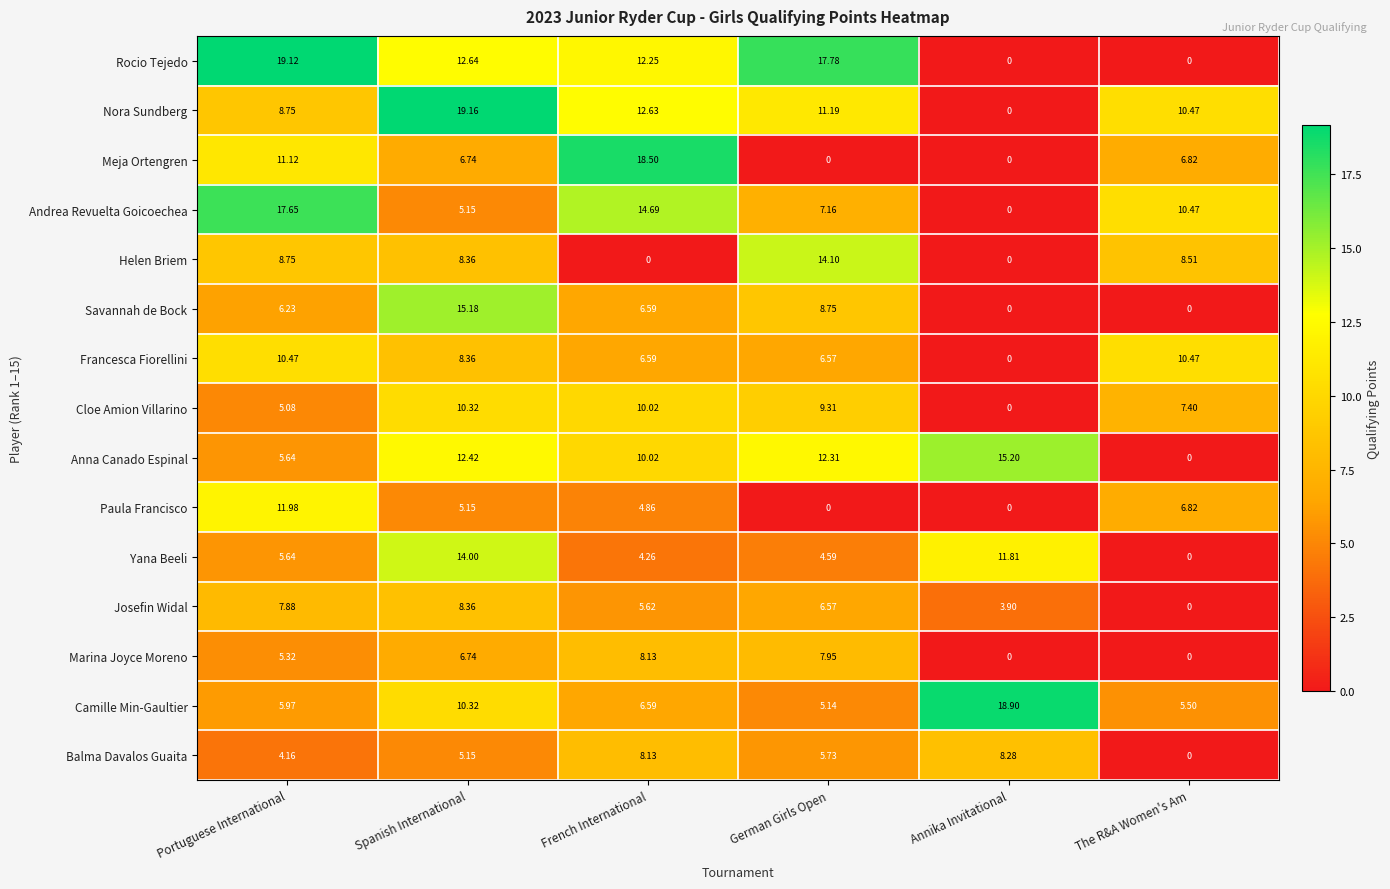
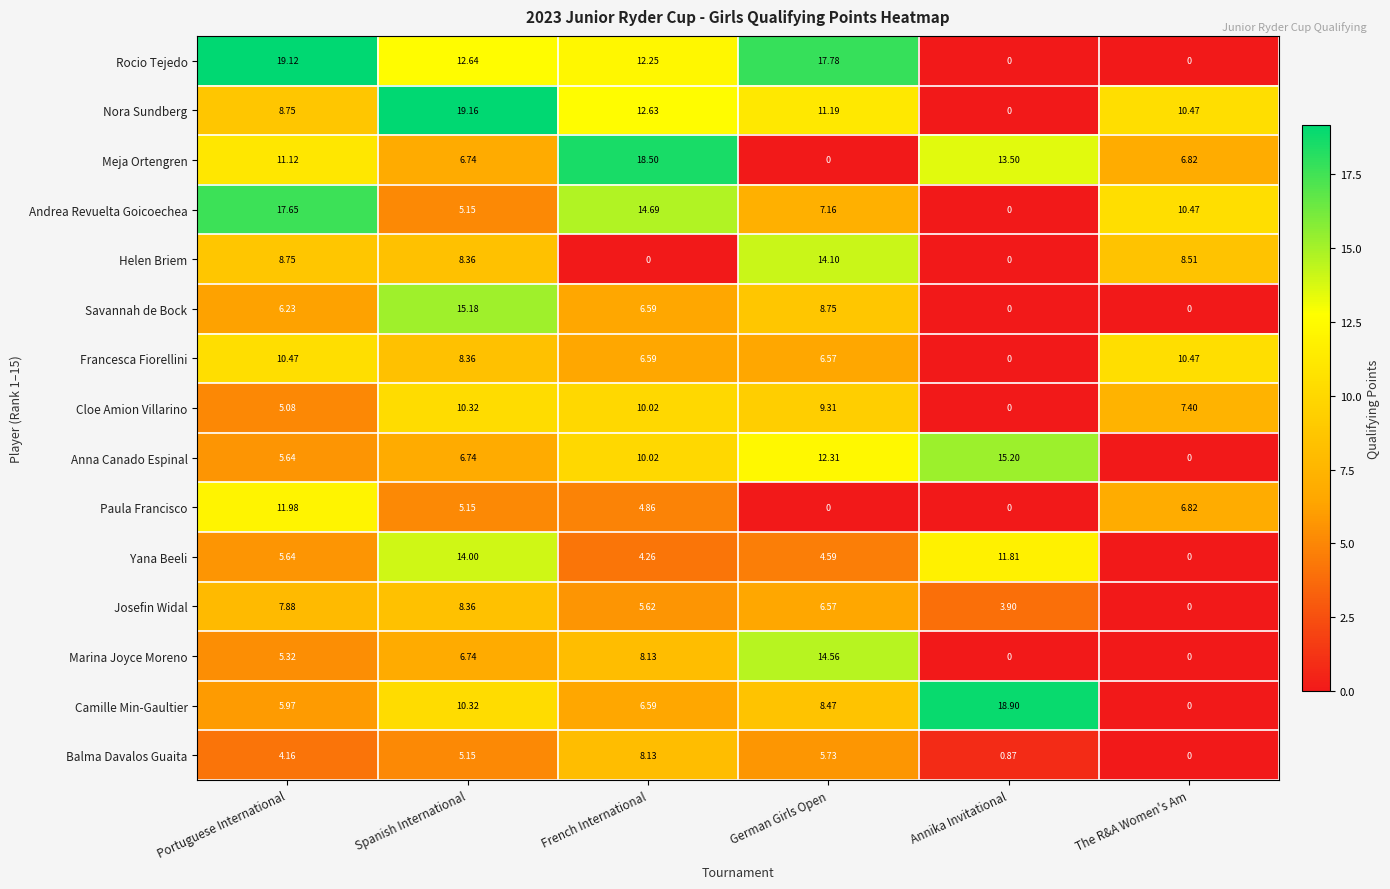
  {
    "Rocio Tejedo": {
      "Portuguese International": 19.12,
      "Spanish International": 12.64,
      "French International": 12.25,
      "German Girls Open": 17.78,
      "Annika Invitational": 0,
      "The R&A Women's Am": 0
    },
    "Nora Sundberg": {
      "Portuguese International": 8.75,
      "Spanish International": 19.16,
      "French International": 12.63,
      "German Girls Open": 11.19,
      "Annika Invitational": 0,
      "The R&A Women's Am": 10.47
    },
    "Meja Ortengren": {
      "Portuguese International": 11.12,
      "Spanish International": 6.74,
      "French International": 18.50,
      "German Girls Open": 0,
-     "Annika Invitational": 0,
+     "Annika Invitational": 13.50,
      "The R&A Women's Am": 6.82
    },
    "Andrea Revuelta Goicoechea": {
      "Portuguese International": 17.65,
      "Spanish International": 5.15,
      "French International": 14.69,
      "German Girls Open": 7.16,
      "Annika Invitational": 0,
      "The R&A Women's Am": 10.47
    },
    "Helen Briem": {
      "Portuguese International": 8.75,
      "Spanish International": 8.36,
      "French International": 0,
      "German Girls Open": 14.10,
      "Annika Invitational": 0,
      "The R&A Women's Am": 8.51
    },
    "Savannah de Bock": {
      "Portuguese International": 6.23,
      "Spanish International": 15.18,
      "French International": 6.59,
      "German Girls Open": 8.75,
      "Annika Invitational": 0,
      "The R&A Women's Am": 0
    },
    "Francesca Fiorellini": {
      "Portuguese International": 10.47,
      "Spanish International": 8.36,
      "French International": 6.59,
      "German Girls Open": 6.57,
      "Annika Invitational": 0,
      "The R&A Women's Am": 10.47
    },
    "Cloe Amion Villarino": {
      "Portuguese International": 5.08,
      "Spanish International": 10.32,
      "French International": 10.02,
      "German Girls Open": 9.31,
      "Annika Invitational": 0,
      "The R&A Women's Am": 7.40
    },
    "Anna Canado Espinal": {
      "Portuguese International": 5.64,
-     "Spanish International": 12.42,
+     "Spanish International": 6.74,
      "French International": 10.02,
      "German Girls Open": 12.31,
      "Annika Invitational": 15.20,
      "The R&A Women's Am": 0
    },
    "Paula Francisco": {
      "Portuguese International": 11.98,
      "Spanish International": 5.15,
      "French International": 4.86,
      "German Girls Open": 0,
      "Annika Invitational": 0,
      "The R&A Women's Am": 6.82
    },
    "Yana Beeli": {
      "Portuguese International": 5.64,
      "Spanish International": 14.00,
      "French International": 4.26,
      "German Girls Open": 4.59,
      "Annika Invitational": 11.81,
      "The R&A Women's Am": 0
    },
    "Josefin Widal": {
      "Portuguese International": 7.88,
      "Spanish International": 8.36,
      "French International": 5.62,
      "German Girls Open": 6.57,
      "Annika Invitational": 3.90,
      "The R&A Women's Am": 0
    },
    "Marina Joyce Moreno": {
      "Portuguese International": 5.32,
      "Spanish International": 6.74,
      "French International": 8.13,
-     "German Girls Open": 7.95,
+     "German Girls Open": 14.56,
      "Annika Invitational": 0,
      "The R&A Women's Am": 0
    },
    "Camille Min-Gaultier": {
      "Portuguese International": 5.97,
      "Spanish International": 10.32,
      "French International": 6.59,
-     "German Girls Open": 5.14,
+     "German Girls Open": 8.47,
      "Annika Invitational": 18.90,
-     "The R&A Women's Am": 5.50
+     "The R&A Women's Am": 0
    },
    "Balma Davalos Guaita": {
      "Portuguese International": 4.16,
      "Spanish International": 5.15,
      "French International": 8.13,
      "German Girls Open": 5.73,
-     "Annika Invitational": 8.28,
+     "Annika Invitational": 0.87,
      "The R&A Women's Am": 0
    }
  }
